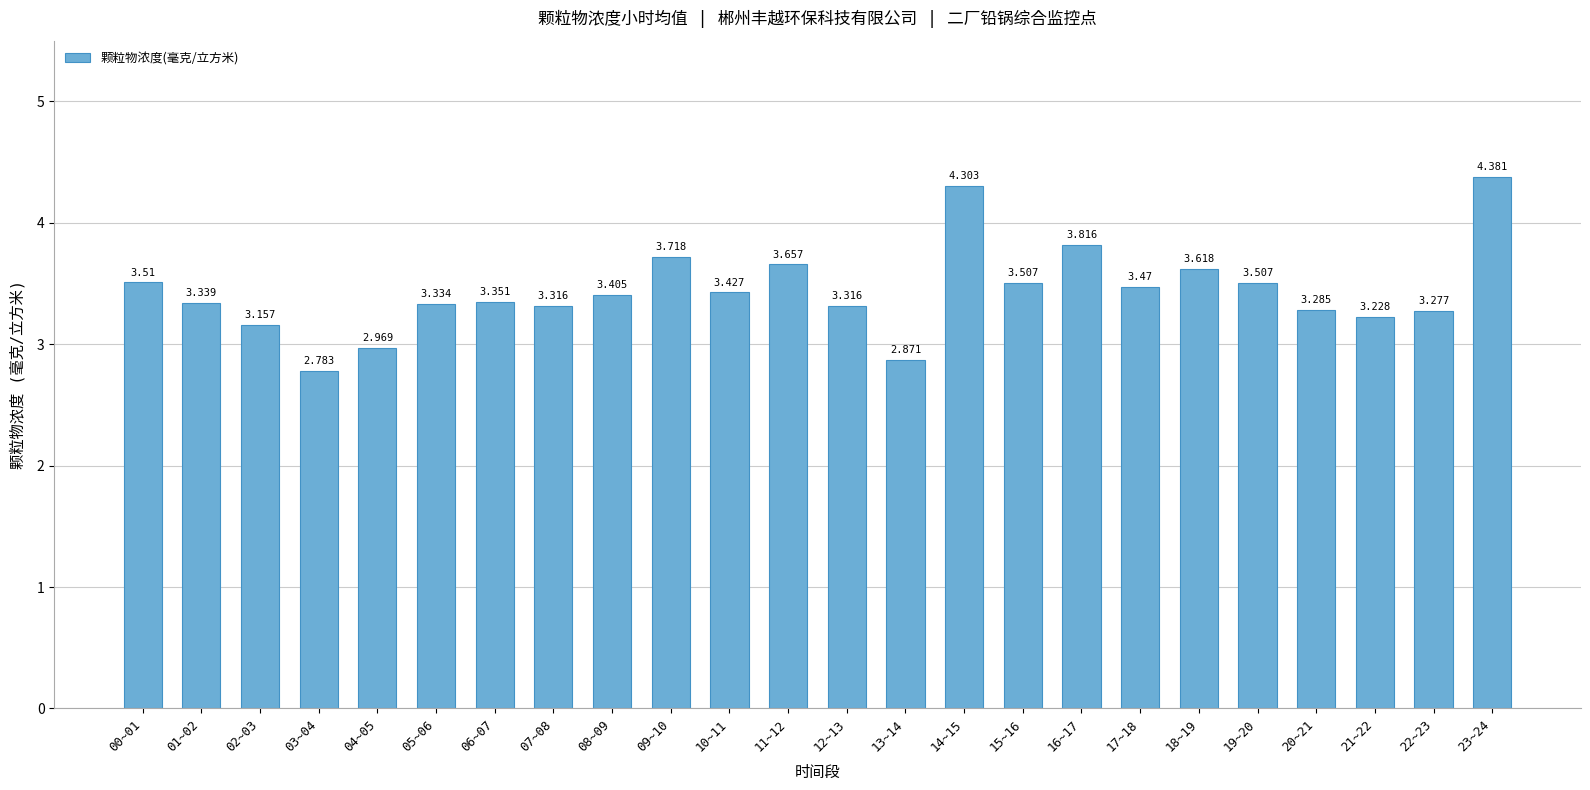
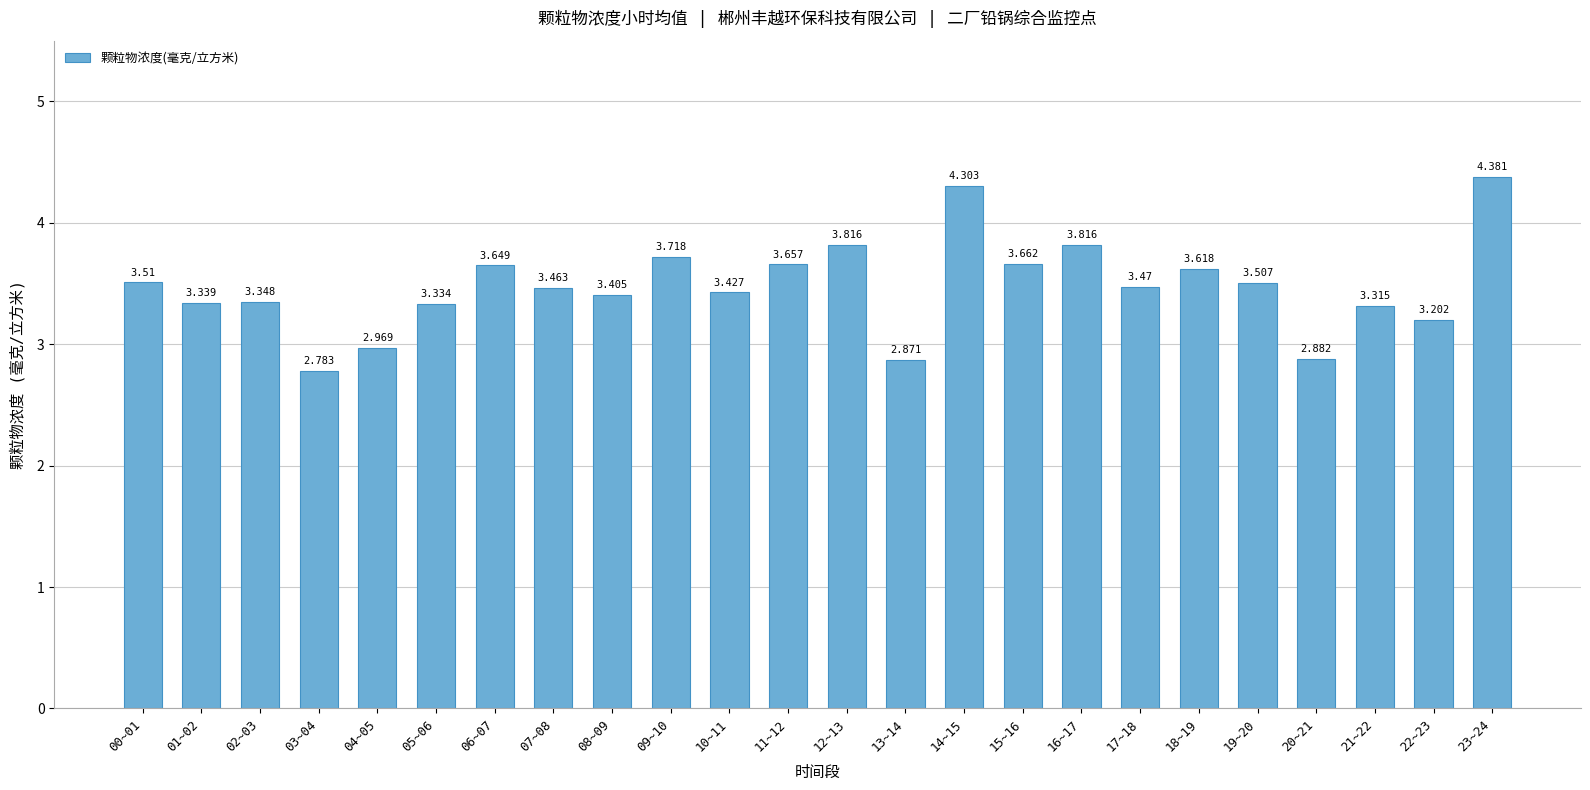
  {
    "00~01": 3.51,
    "01~02": 3.339,
-   "02~03": 3.157,
+   "02~03": 3.348,
    "03~04": 2.783,
    "04~05": 2.969,
    "05~06": 3.334,
-   "06~07": 3.351,
-   "07~08": 3.316,
+   "06~07": 3.649,
+   "07~08": 3.463,
    "08~09": 3.405,
    "09~10": 3.718,
    "10~11": 3.427,
    "11~12": 3.657,
-   "12~13": 3.316,
+   "12~13": 3.816,
    "13~14": 2.871,
    "14~15": 4.303,
-   "15~16": 3.507,
+   "15~16": 3.662,
    "16~17": 3.816,
    "17~18": 3.47,
    "18~19": 3.618,
    "19~20": 3.507,
-   "20~21": 3.285,
-   "21~22": 3.228,
-   "22~23": 3.277,
+   "20~21": 2.882,
+   "21~22": 3.315,
+   "22~23": 3.202,
    "23~24": 4.381
  }
